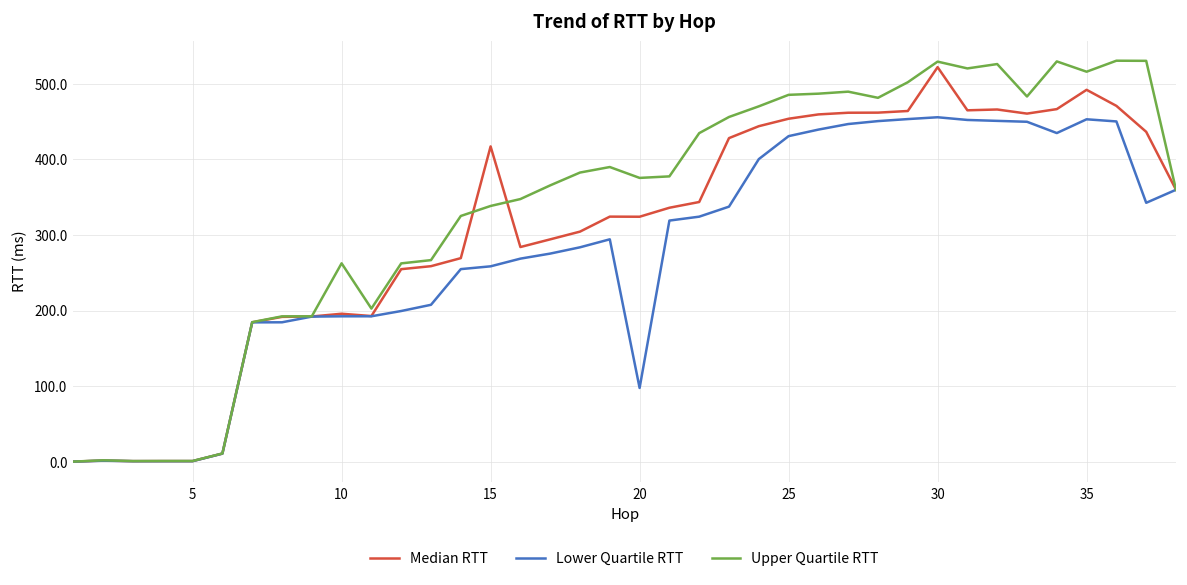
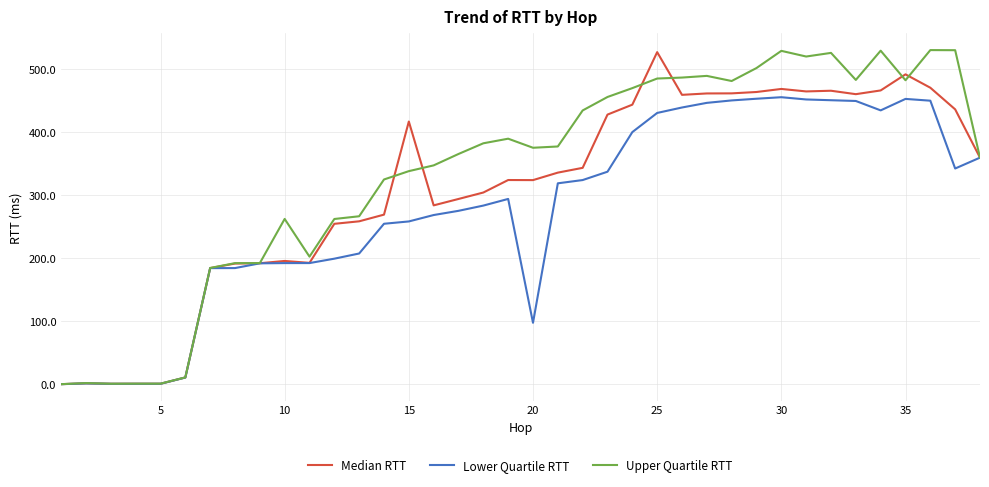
  {
    "Median RTT": {
      "15": 420,
      "20": 320,
-     "25": 450,
-     "30": 520,
+     "25": 530,
+     "30": 470,
      "35": 490
    },
    "Lower Quartile RTT": {
      "15": 260,
      "20": 100,
      "25": 430,
      "30": 460,
      "35": 450
    },
    "Upper Quartile RTT": {
      "10": 260,
      "15": 340,
      "20": 380,
      "25": 490,
      "30": 530,
-     "35": 520
+     "35": 480
    }
  }
